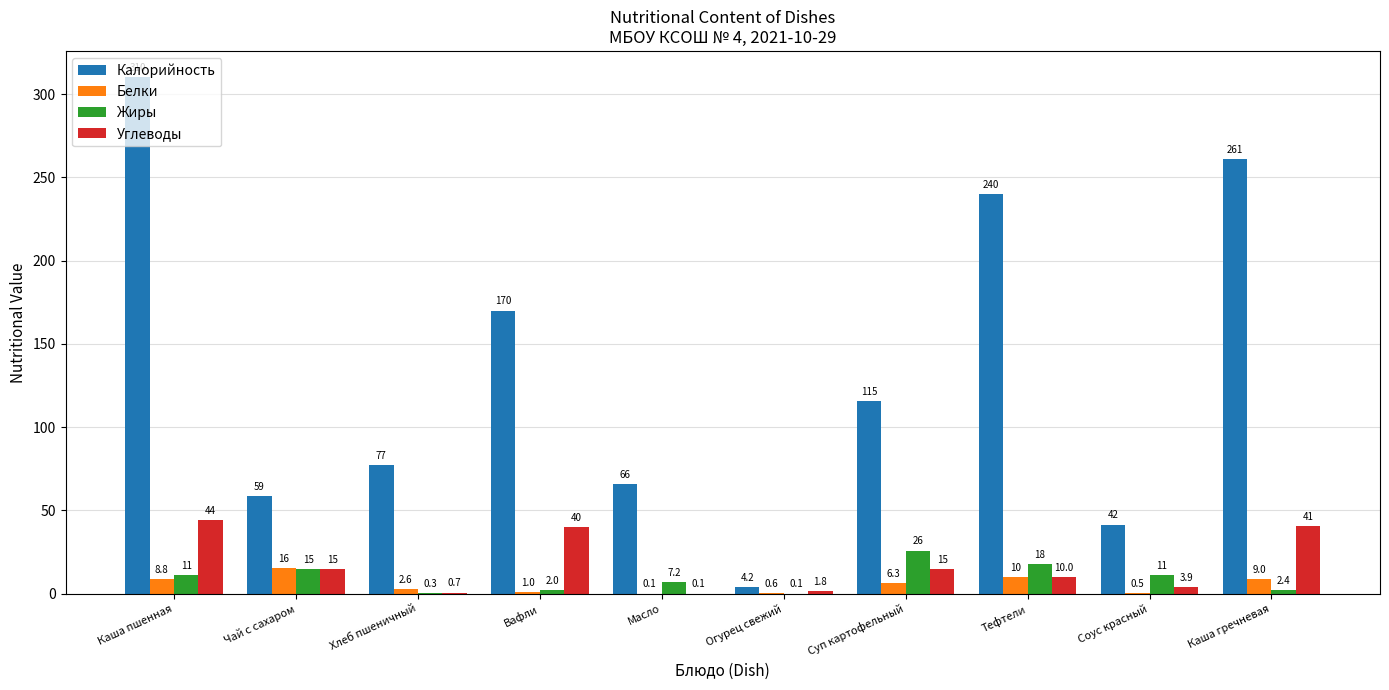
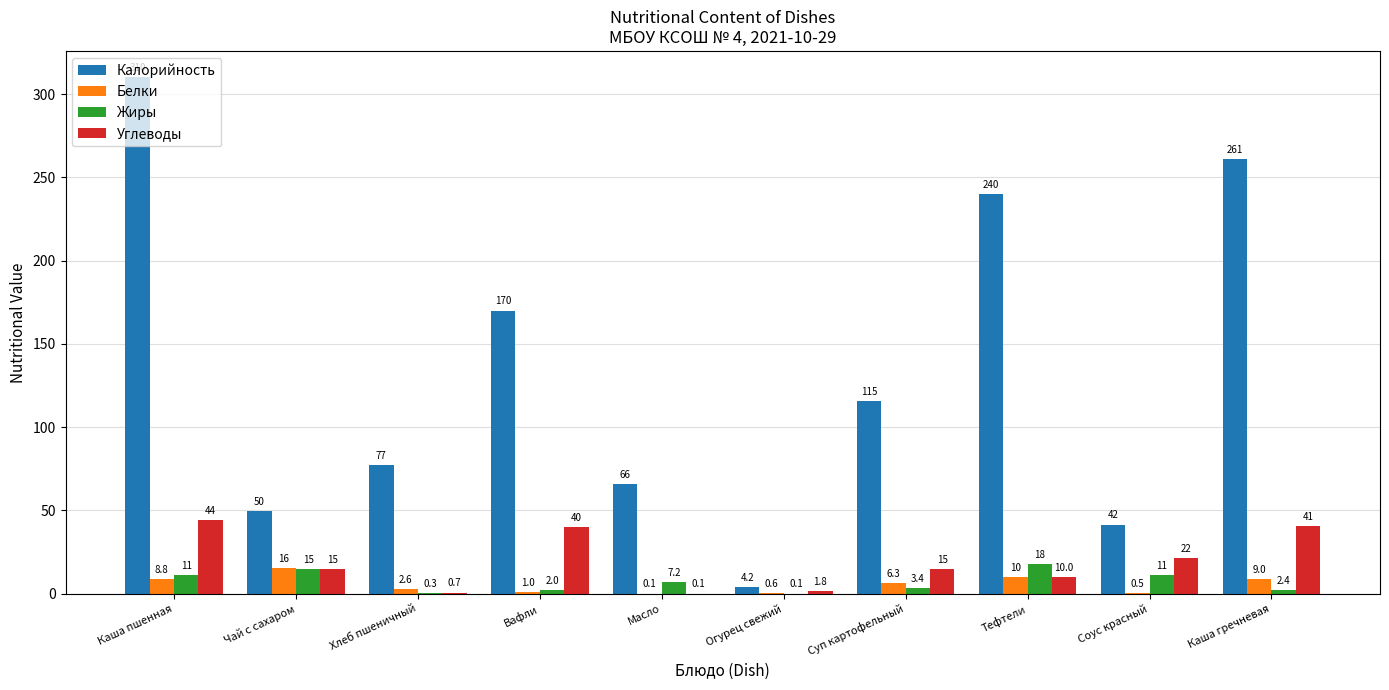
  {
    "Калорийность": {
-     "Чай с сахаром": 59,
+     "Чай с сахаром": 50,
      "Хлеб пшеничный": 77,
      "Вафли": 170,
      "Масло": 66,
      "Огурец свежий": 4.2,
      "Суп картофельный": 115,
      "Тефтели": 240,
      "Соус красный": 42,
      "Каша гречневая": 261
    },
    "Белки": {
      "Каша пшенная": 8.8,
      "Чай с сахаром": 16,
      "Хлеб пшеничный": 2.6,
      "Вафли": 1.0,
      "Масло": 0.1,
      "Огурец свежий": 0.6,
      "Суп картофельный": 6.3,
      "Тефтели": 10,
      "Соус красный": 0.5,
      "Каша гречневая": 9.0
    },
    "Жиры": {
      "Каша пшенная": 11,
      "Чай с сахаром": 15,
      "Хлеб пшеничный": 0.3,
      "Вафли": 2.0,
      "Масло": 7.2,
      "Огурец свежий": 0.1,
-     "Суп картофельный": 26,
+     "Суп картофельный": 3.4,
      "Тефтели": 18,
      "Соус красный": 11,
      "Каша гречневая": 2.4
    },
    "Углеводы": {
      "Каша пшенная": 44,
      "Чай с сахаром": 15,
      "Хлеб пшеничный": 0.7,
      "Вафли": 40,
      "Масло": 0.1,
      "Огурец свежий": 1.8,
      "Суп картофельный": 15,
      "Тефтели": 10.0,
-     "Соус красный": 3.9,
+     "Соус красный": 22,
      "Каша гречневая": 41
    }
  }
